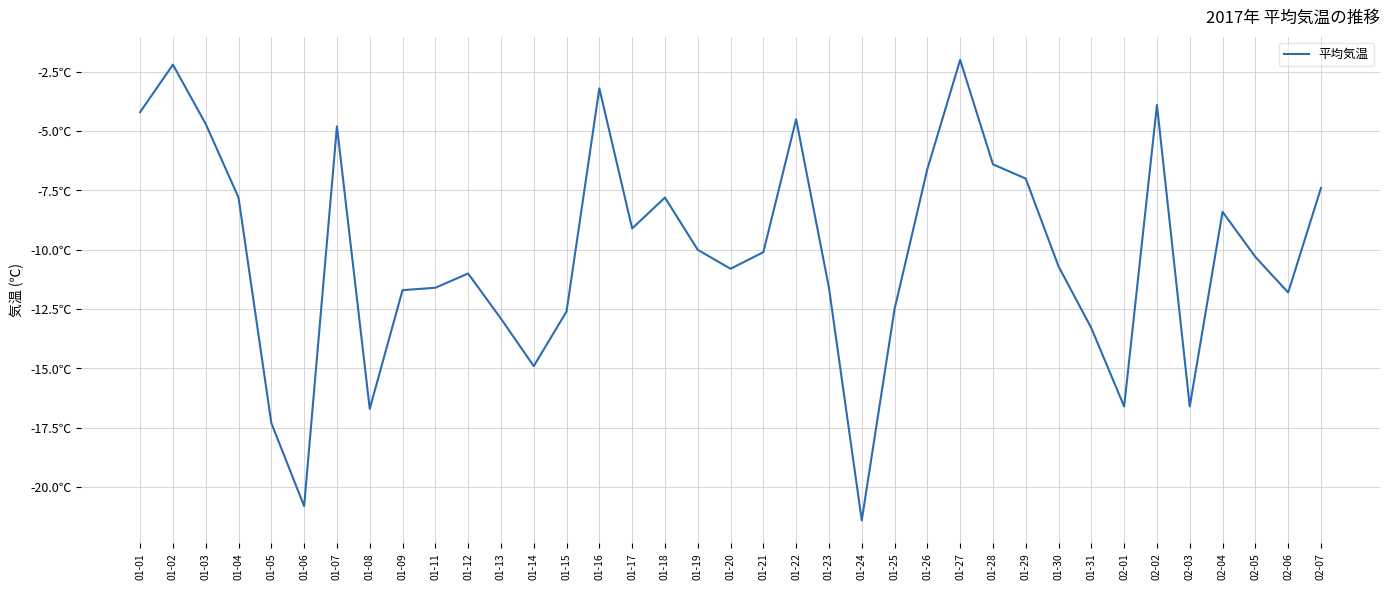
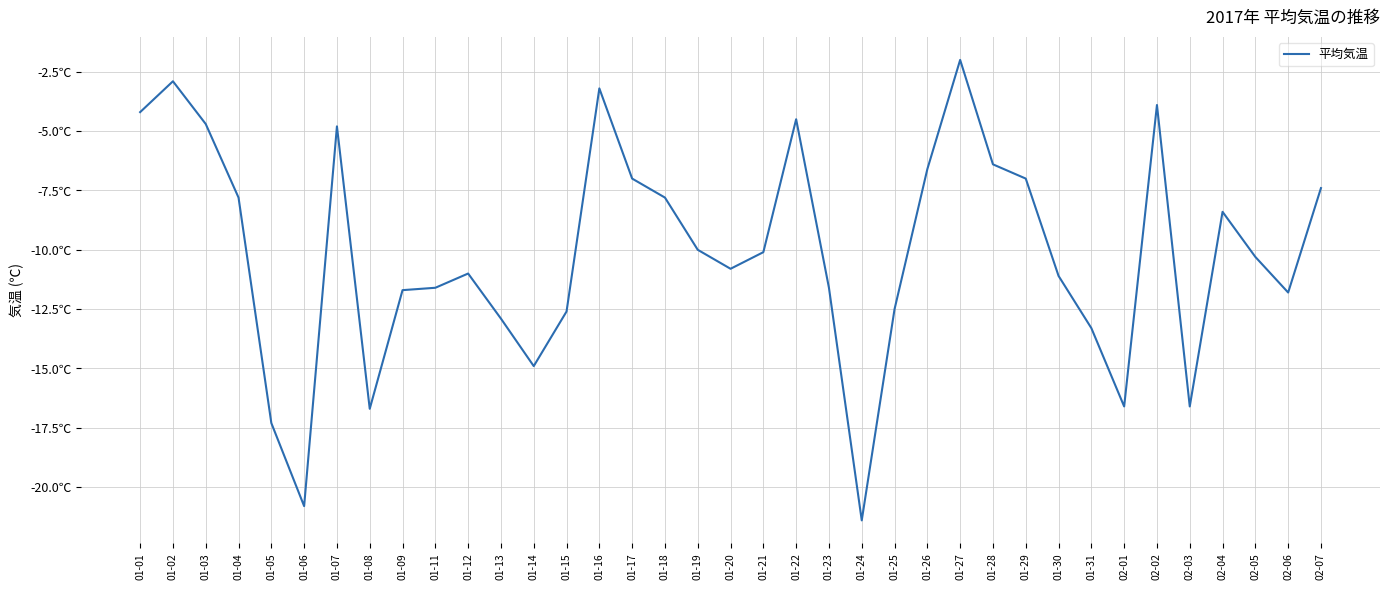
  {
    "01-01": "-4.2℃",
-   "01-02": "-2.2℃",
+   "01-02": "-2.9℃",
    "01-03": "-4.7℃",
    "01-04": "-7.8℃",
    "01-05": "-17.3℃",
    "01-06": "-20.8℃",
    "01-07": "-4.8℃",
    "01-08": "-16.7℃",
    "01-09": "-11.7℃",
    "01-11": "-11.6℃",
    "01-12": "-11.0℃",
    "01-13": "-12.9℃",
    "01-14": "-14.9℃",
    "01-15": "-12.6℃",
    "01-16": "-3.2℃",
-   "01-17": "-9.1℃",
+   "01-17": "-7.0℃",
    "01-18": "-7.8℃",
    "01-19": "-10.0℃",
    "01-20": "-10.8℃",
    "01-21": "-10.1℃",
    "01-22": "-4.5℃",
    "01-23": "-11.6℃",
    "01-24": "-21.4℃",
    "01-25": "-12.5℃",
    "01-26": "-6.6℃",
    "01-27": "-2.0℃",
    "01-28": "-6.4℃",
    "01-29": "-7.0℃",
-   "01-30": "-10.7℃",
+   "01-30": "-11.1℃",
    "01-31": "-13.3℃",
    "02-01": "-16.6℃",
    "02-02": "-3.9℃",
    "02-03": "-16.6℃",
    "02-04": "-8.4℃",
    "02-05": "-10.3℃",
    "02-06": "-11.8℃",
    "02-07": "-7.4℃"
  }
